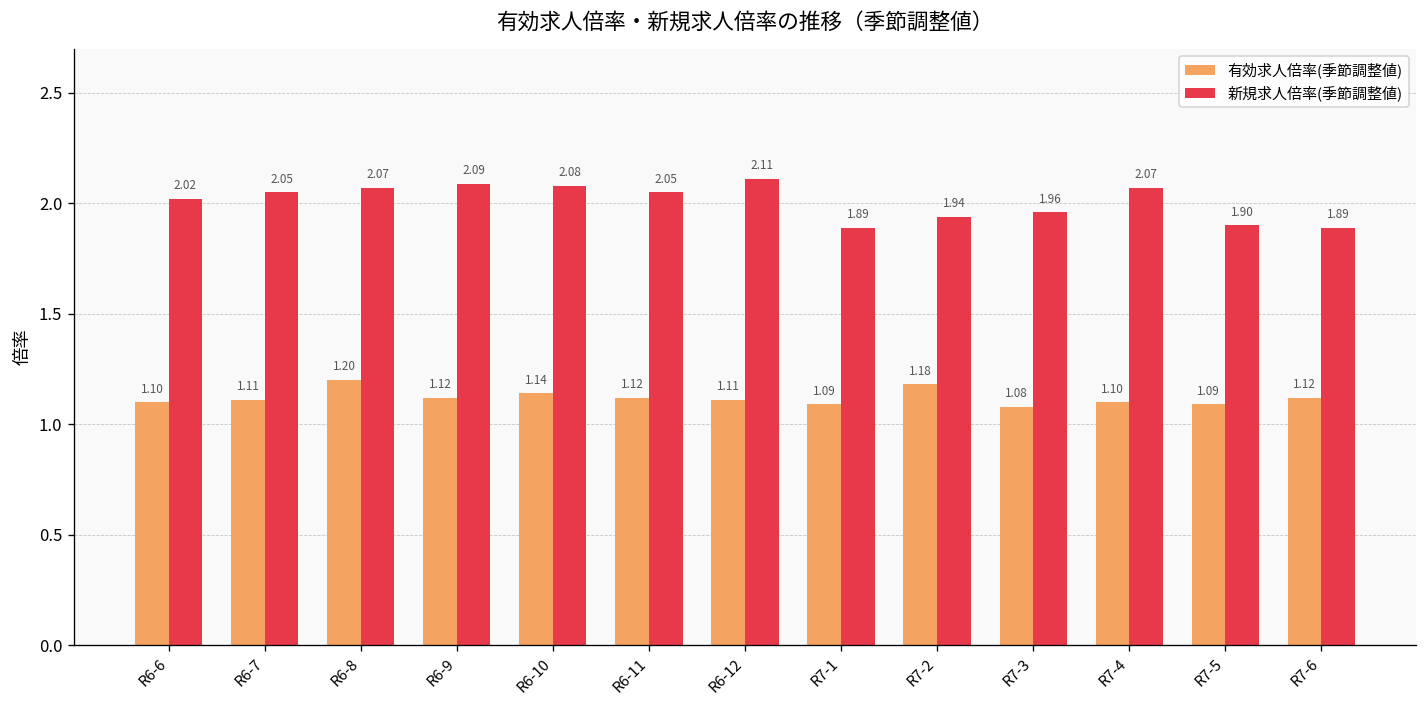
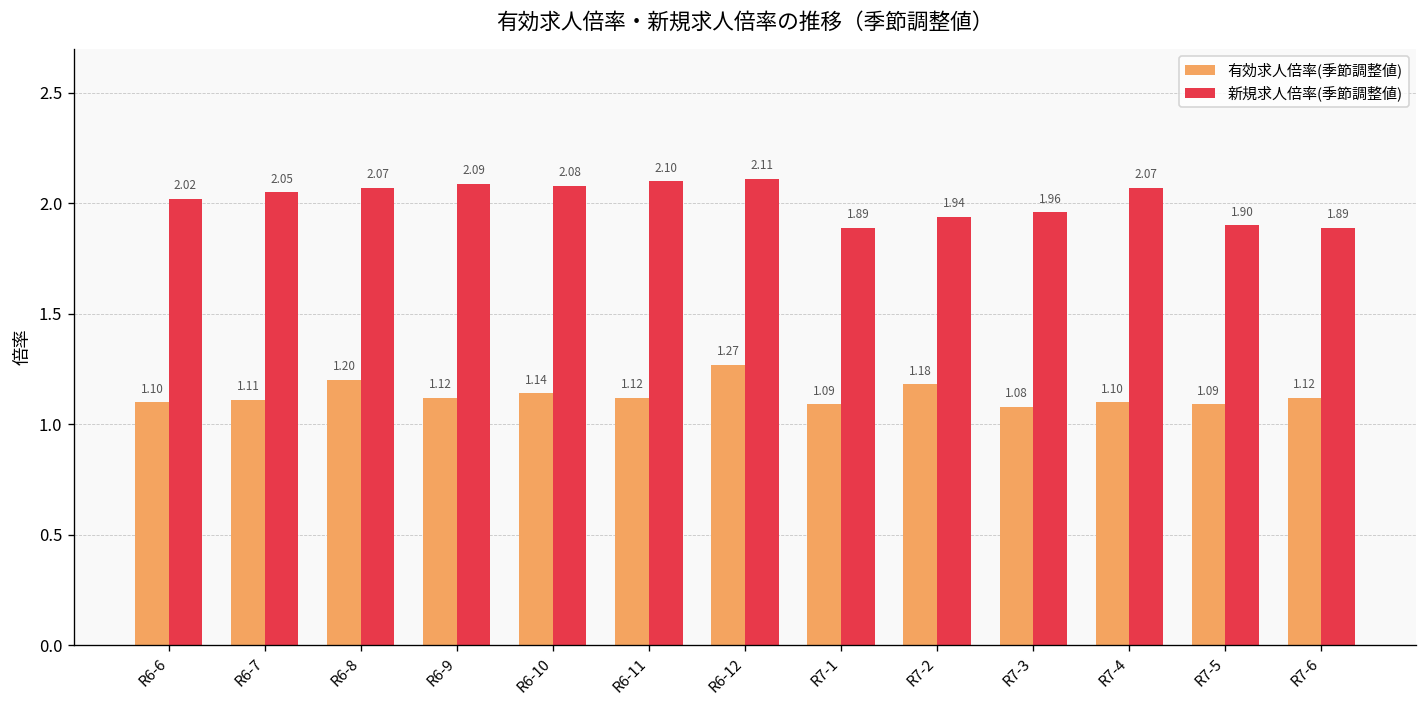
  {
    "有効求人倍率(季節調整値)": {
      "R6-6": 1.10,
      "R6-7": 1.11,
      "R6-8": 1.20,
      "R6-9": 1.12,
      "R6-10": 1.14,
      "R6-11": 1.12,
-     "R6-12": 1.11,
+     "R6-12": 1.27,
      "R7-1": 1.09,
      "R7-2": 1.18,
      "R7-3": 1.08,
      "R7-4": 1.10,
      "R7-5": 1.09,
      "R7-6": 1.12
    },
    "新規求人倍率(季節調整値)": {
      "R6-6": 2.02,
      "R6-7": 2.05,
      "R6-8": 2.07,
      "R6-9": 2.09,
      "R6-10": 2.08,
-     "R6-11": 2.05,
+     "R6-11": 2.10,
      "R6-12": 2.11,
      "R7-1": 1.89,
      "R7-2": 1.94,
      "R7-3": 1.96,
      "R7-4": 2.07,
      "R7-5": 1.90,
      "R7-6": 1.89
    }
  }
